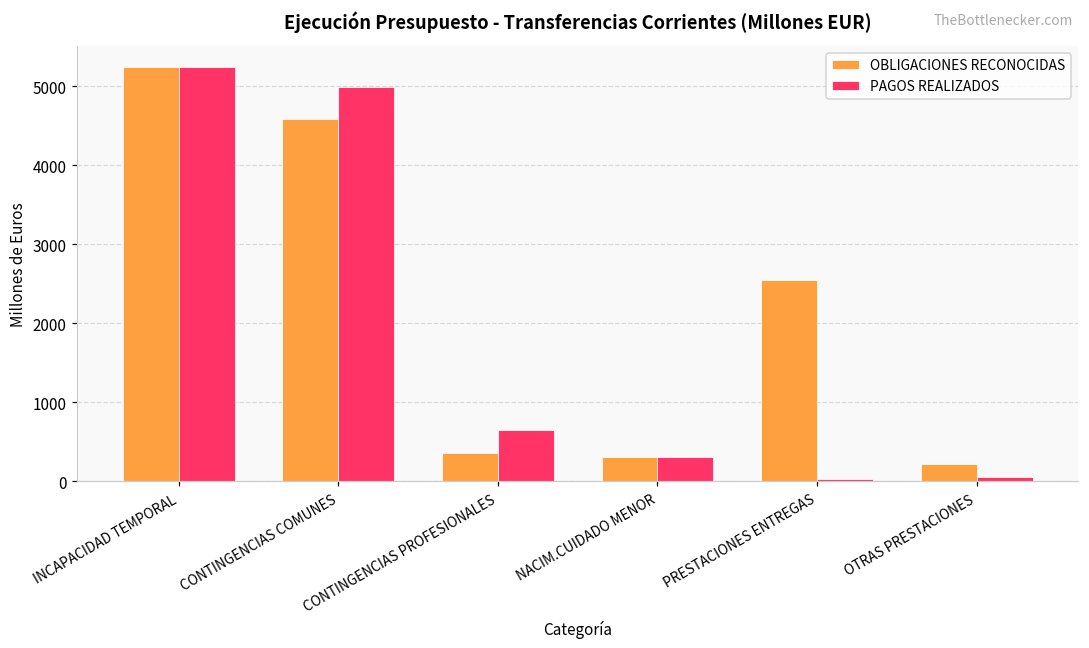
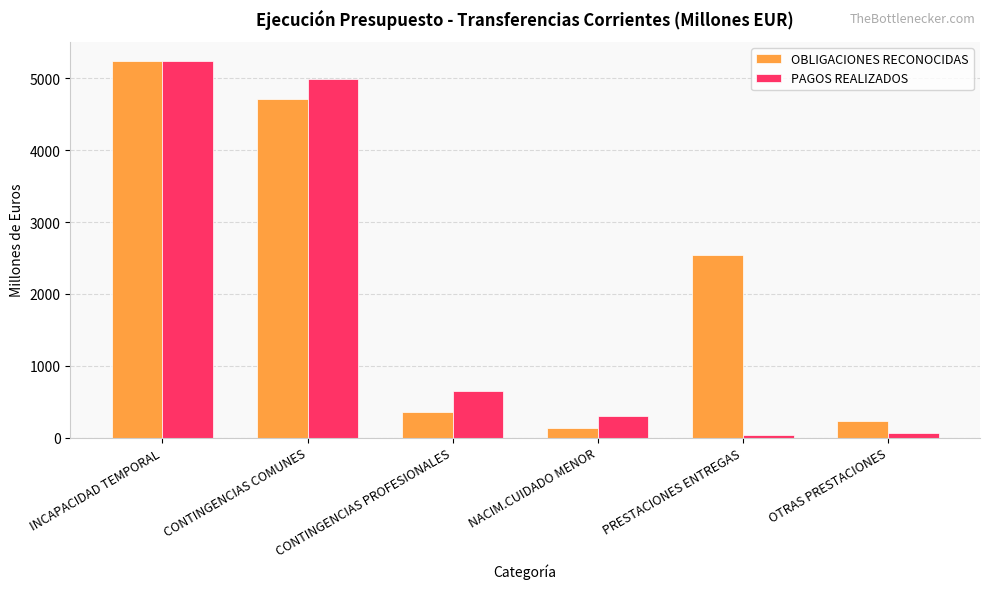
  {
    "OBLIGACIONES RECONOCIDAS": {
      "INCAPACIDAD TEMPORAL": 5200,
-     "CONTINGENCIAS COMUNES": 4600,
+     "CONTINGENCIAS COMUNES": 4700,
      "CONTINGENCIAS PROFESIONALES": 400,
-     "NACIM.CUIDADO MENOR": 300,
+     "NACIM.CUIDADO MENOR": 100,
      "PRESTACIONES ENTREGAS": 2500,
      "OTRAS PRESTACIONES": 200
    },
    "PAGOS REALIZADOS": {
      "INCAPACIDAD TEMPORAL": 5200,
      "CONTINGENCIAS COMUNES": 5000,
      "CONTINGENCIAS PROFESIONALES": 700,
      "NACIM.CUIDADO MENOR": 300,
      "OTRAS PRESTACIONES": 100
    }
  }
